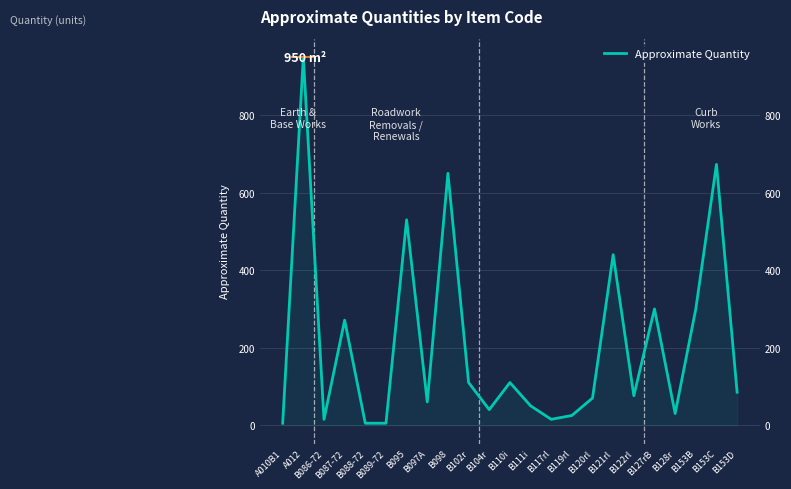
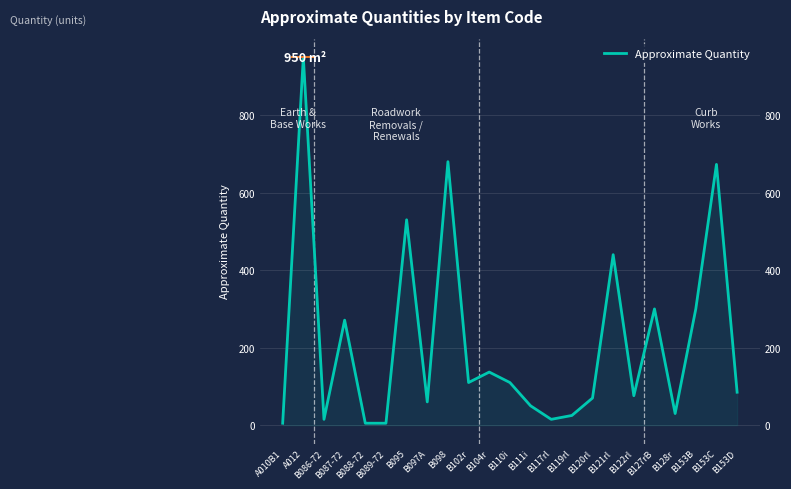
  {
    "A010B1": 10,
    "B086-72": 20,
    "B087-72": 270,
    "B088-72": 10,
    "B089-72": 10,
    "B095": 530,
    "B097A": 60,
-   "B098": 650,
+   "B098": 680,
    "B102r": 110,
-   "B104r": 40,
+   "B104r": 140,
    "B110i": 110,
    "B111i": 50,
    "B117rl": 20,
    "B119rl": 30,
    "B120rl": 70,
    "B121rl": 440,
    "B122rl": 80,
    "B127rB": 300,
    "B128r": 30,
    "B153B": 300,
    "B153C": 670,
    "B153D": 90
  }
